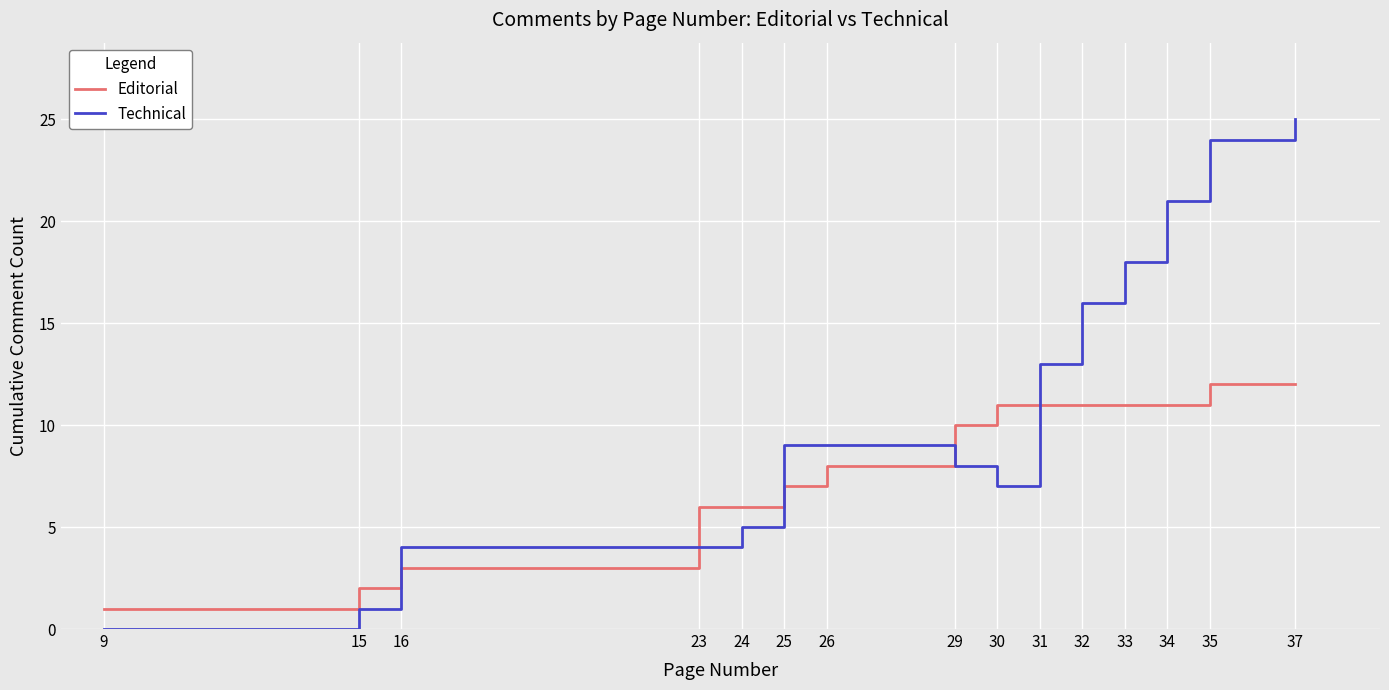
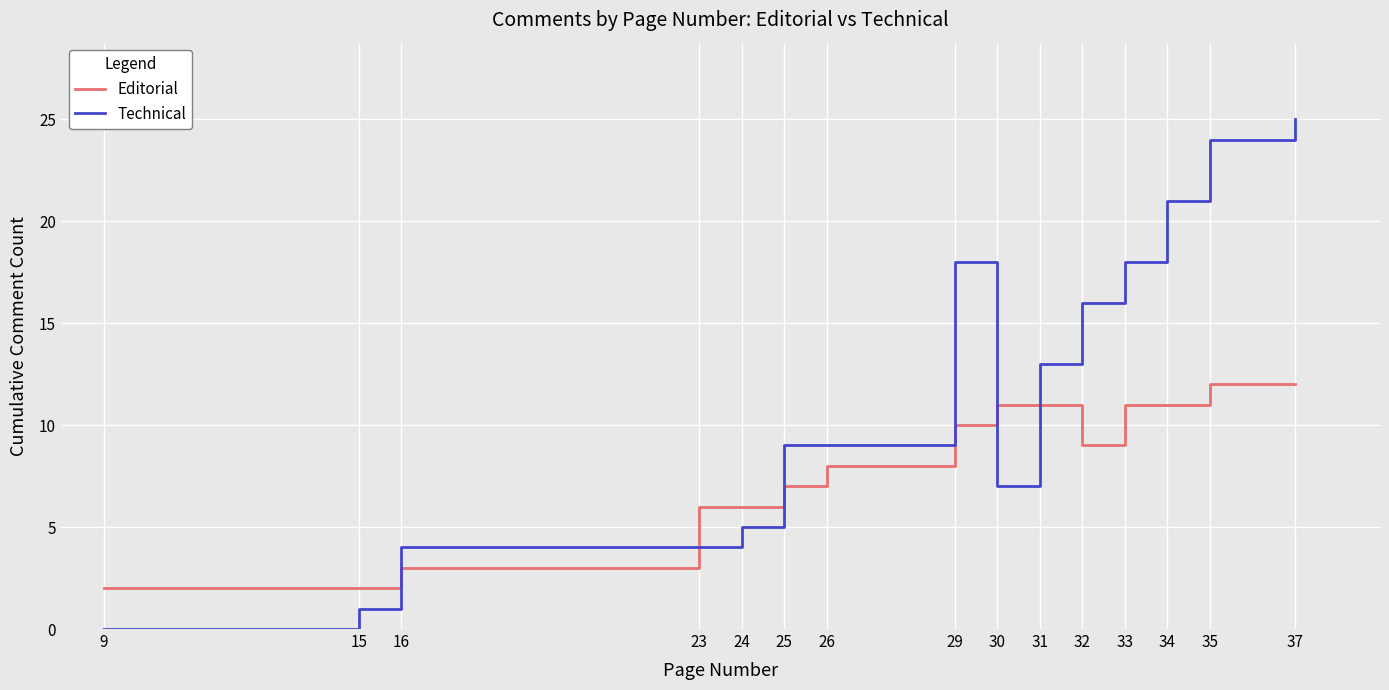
  {
    "Editorial": {
-     "9": 1,
+     "9": 2,
      "15": 2,
      "16": 3,
      "23": 6,
      "24": 6,
      "25": 7,
      "26": 8,
      "29": 10,
      "30": 11,
      "31": 11,
-     "32": 11,
+     "32": 9,
      "33": 11,
      "34": 11,
      "35": 12,
      "37": 12
    },
    "Technical": {
      "9": 0,
      "15": 1,
      "16": 4,
      "23": 4,
      "24": 5,
      "25": 9,
      "26": 9,
-     "29": 8,
+     "29": 18,
      "30": 7,
      "31": 13,
      "32": 16,
      "33": 18,
      "34": 21,
      "35": 24,
      "37": 25
    }
  }
